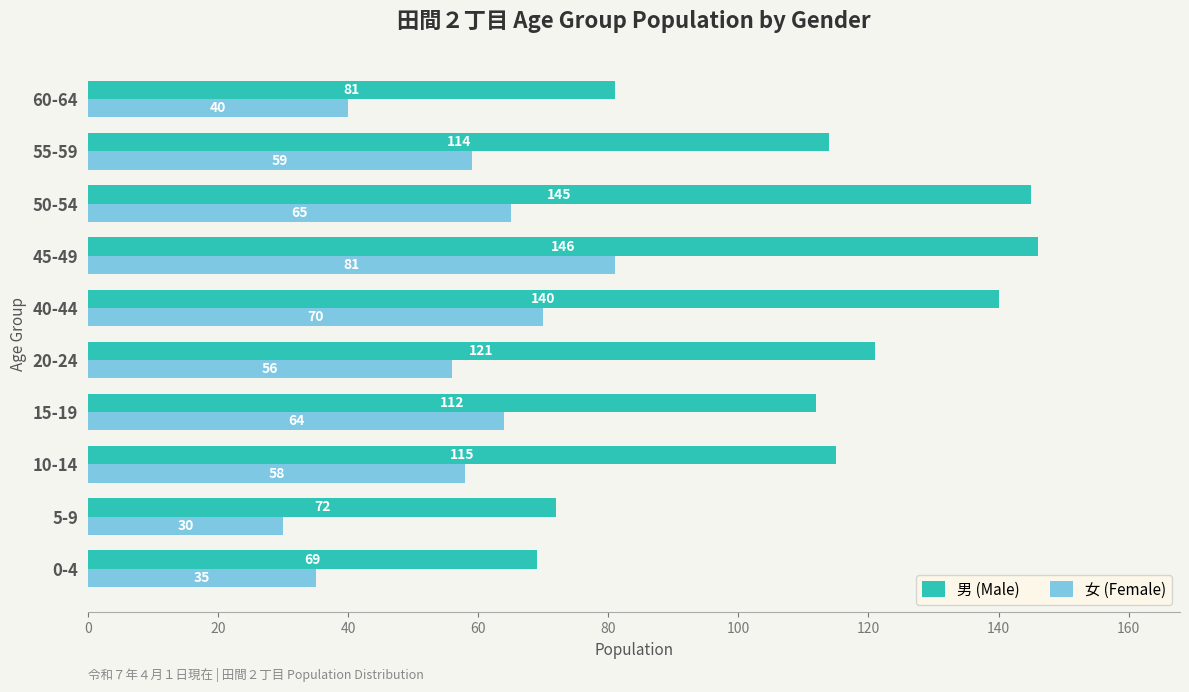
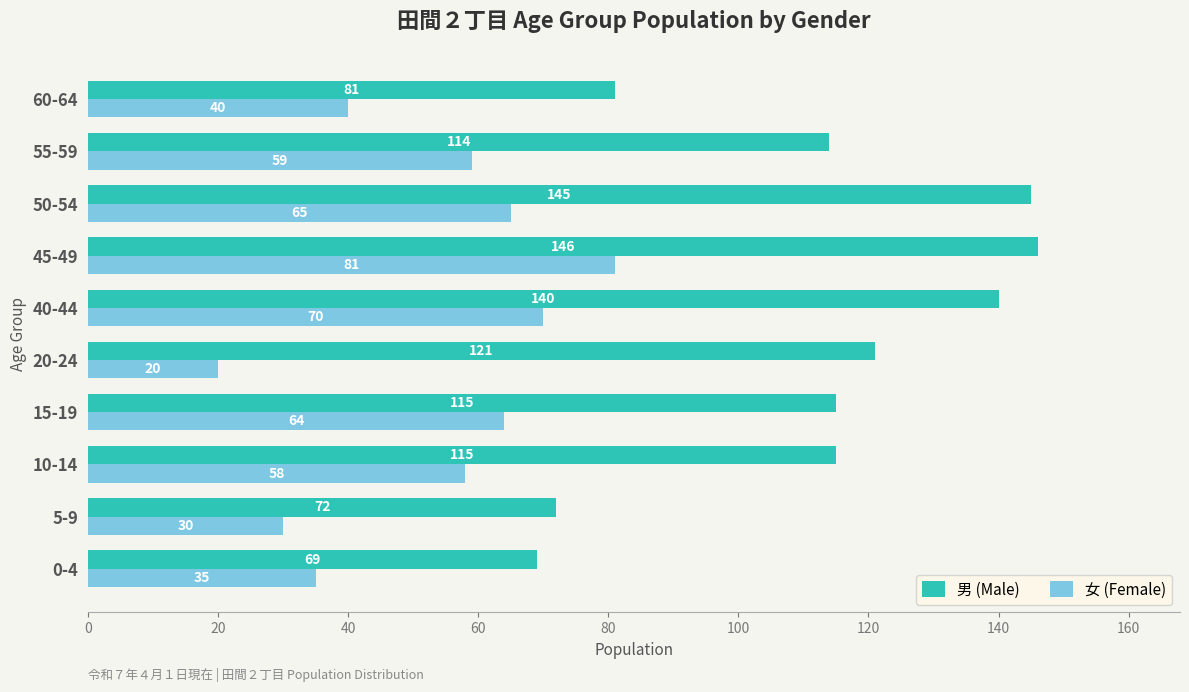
  {
    "男 (Male)": {
      "60-64": 81,
      "55-59": 114,
      "50-54": 145,
      "45-49": 146,
      "40-44": 140,
      "20-24": 121,
-     "15-19": 112,
+     "15-19": 115,
      "10-14": 115,
      "5-9": 72,
      "0-4": 69
    },
    "女 (Female)": {
      "60-64": 40,
      "55-59": 59,
      "50-54": 65,
      "45-49": 81,
      "40-44": 70,
-     "20-24": 56,
+     "20-24": 20,
      "15-19": 64,
      "10-14": 58,
      "5-9": 30,
      "0-4": 35
    }
  }
